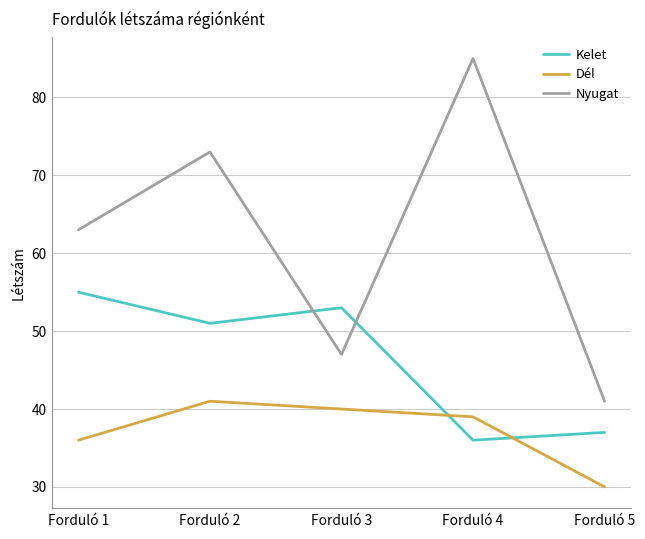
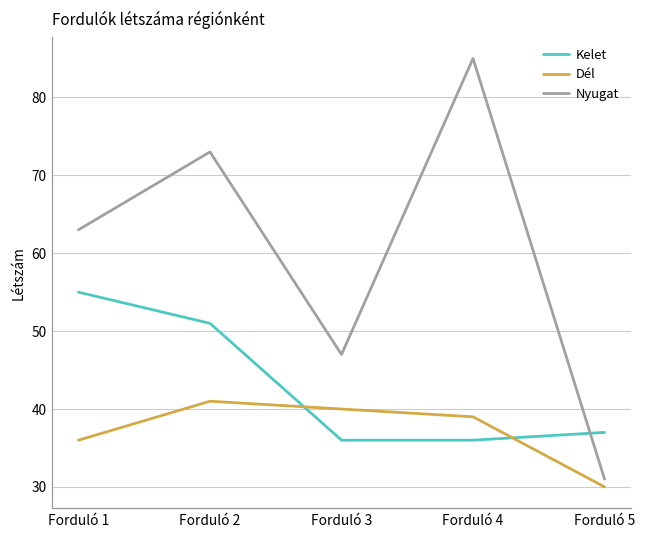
  {
    "Kelet": {
      "Forduló 1": 55,
      "Forduló 2": 51,
-     "Forduló 3": 53,
+     "Forduló 3": 36,
      "Forduló 4": 36,
      "Forduló 5": 37
    },
    "Dél": {
      "Forduló 1": 36,
      "Forduló 2": 41,
      "Forduló 3": 40,
      "Forduló 4": 39,
      "Forduló 5": 30
    },
    "Nyugat": {
      "Forduló 1": 63,
      "Forduló 2": 73,
      "Forduló 3": 47,
      "Forduló 4": 85,
-     "Forduló 5": 41
+     "Forduló 5": 31
    }
  }
